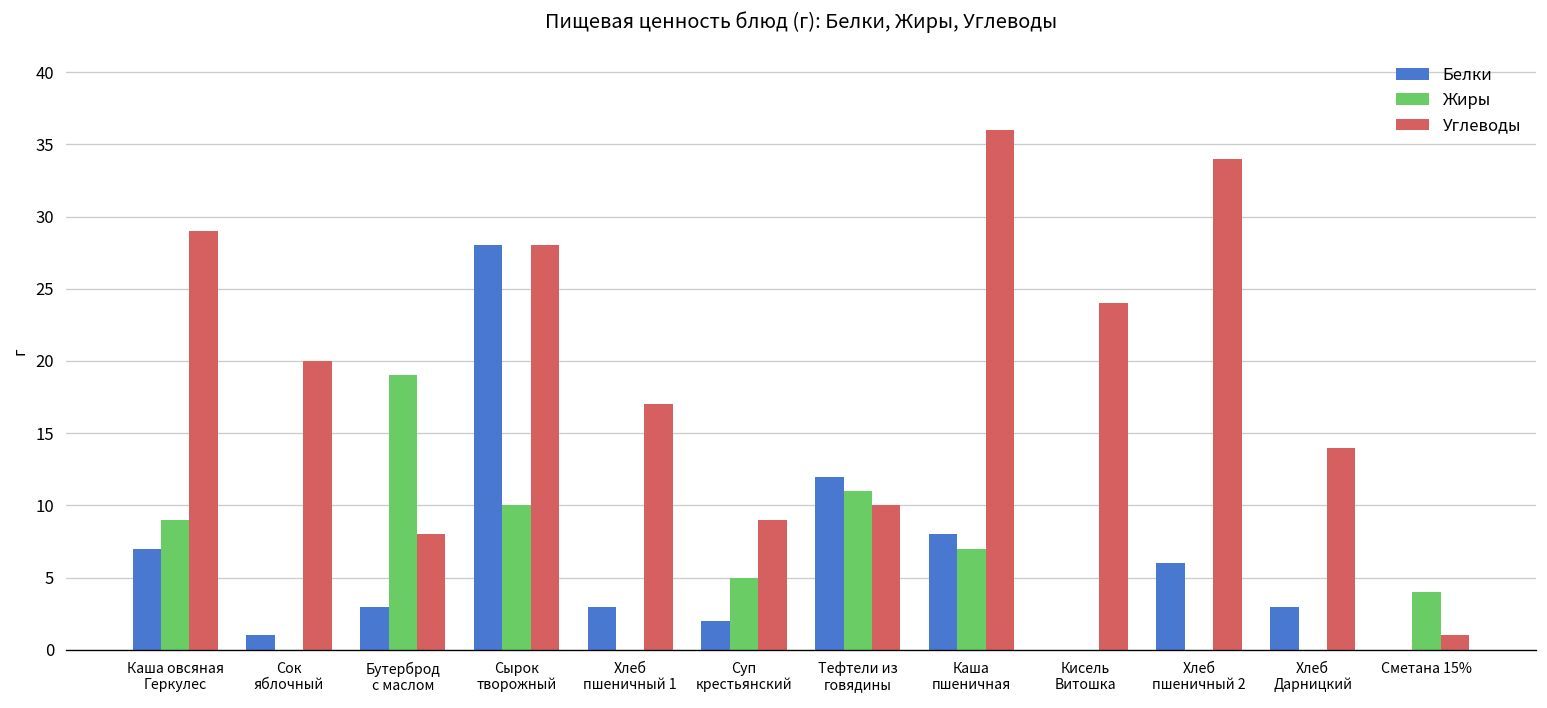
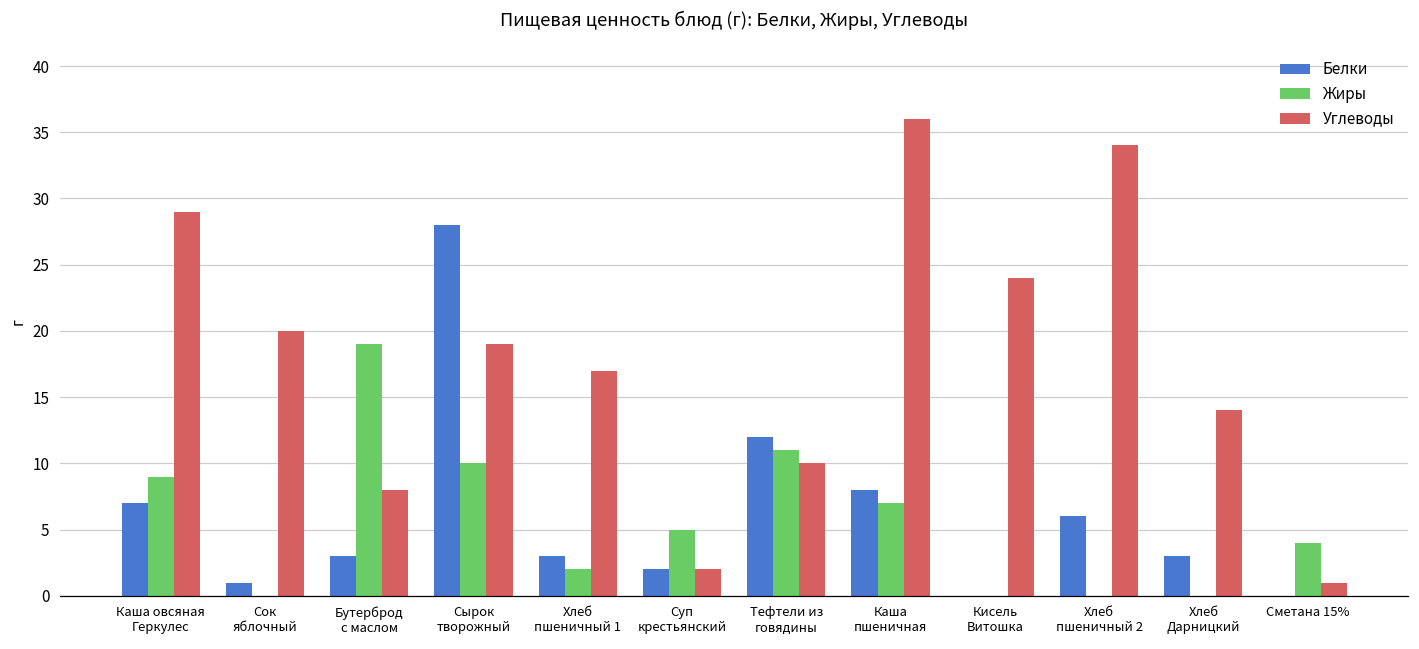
  {
    "Белки": {
      "Каша овсяная Геркулес": 7,
      "Сок яблочный": 1,
      "Бутерброд с маслом": 3,
      "Сырок творожный": 28,
      "Хлеб пшеничный 1": 3,
      "Суп крестьянский": 2,
      "Тефтели из говядины": 12,
      "Каша пшеничная": 8,
      "Кисель Витошка": 0,
      "Хлеб пшеничный 2": 6,
      "Хлеб Дарницкий": 3,
      "Сметана 15%": 0
    },
    "Жиры": {
      "Каша овсяная Геркулес": 9,
      "Сок яблочный": 0,
      "Бутерброд с маслом": 19,
      "Сырок творожный": 10,
-     "Хлеб пшеничный 1": 0,
+     "Хлеб пшеничный 1": 2,
      "Суп крестьянский": 5,
      "Тефтели из говядины": 11,
      "Каша пшеничная": 7,
      "Кисель Витошка": 0,
      "Хлеб пшеничный 2": 0,
      "Хлеб Дарницкий": 0,
      "Сметана 15%": 4
    },
    "Углеводы": {
      "Каша овсяная Геркулес": 29,
      "Сок яблочный": 20,
      "Бутерброд с маслом": 8,
-     "Сырок творожный": 28,
+     "Сырок творожный": 19,
      "Хлеб пшеничный 1": 17,
-     "Суп крестьянский": 9,
+     "Суп крестьянский": 2,
      "Тефтели из говядины": 10,
      "Каша пшеничная": 36,
      "Кисель Витошка": 24,
      "Хлеб пшеничный 2": 34,
      "Хлеб Дарницкий": 14,
      "Сметана 15%": 1
    }
  }
